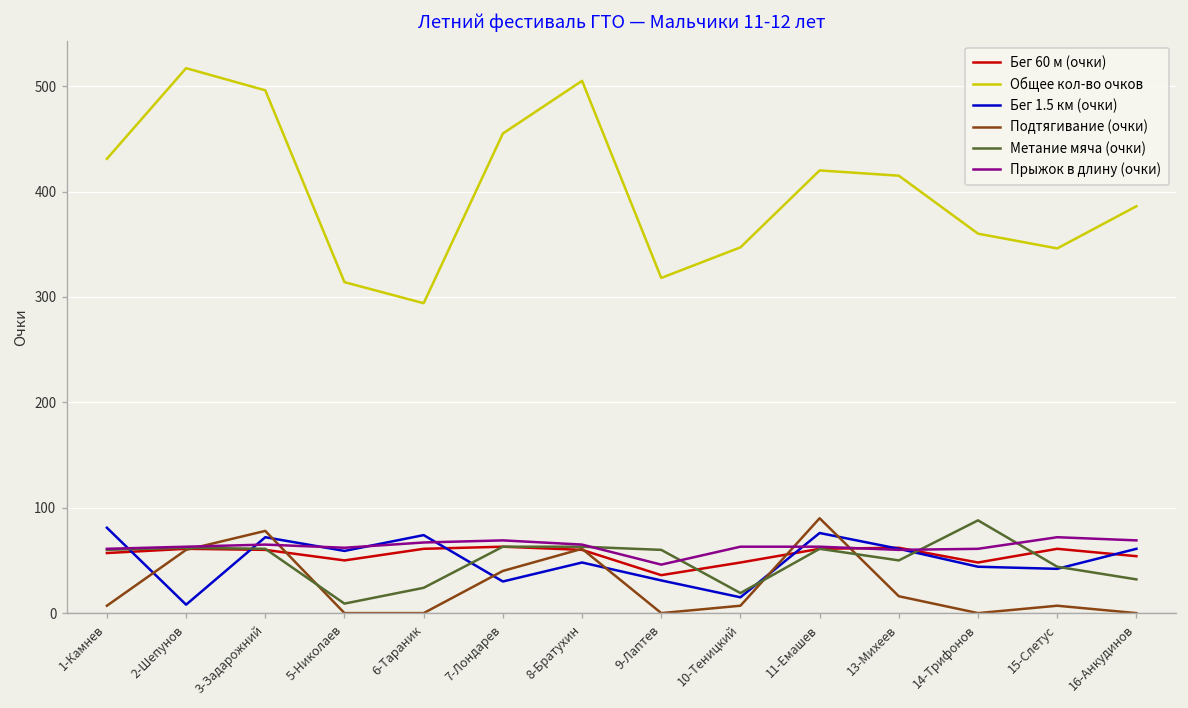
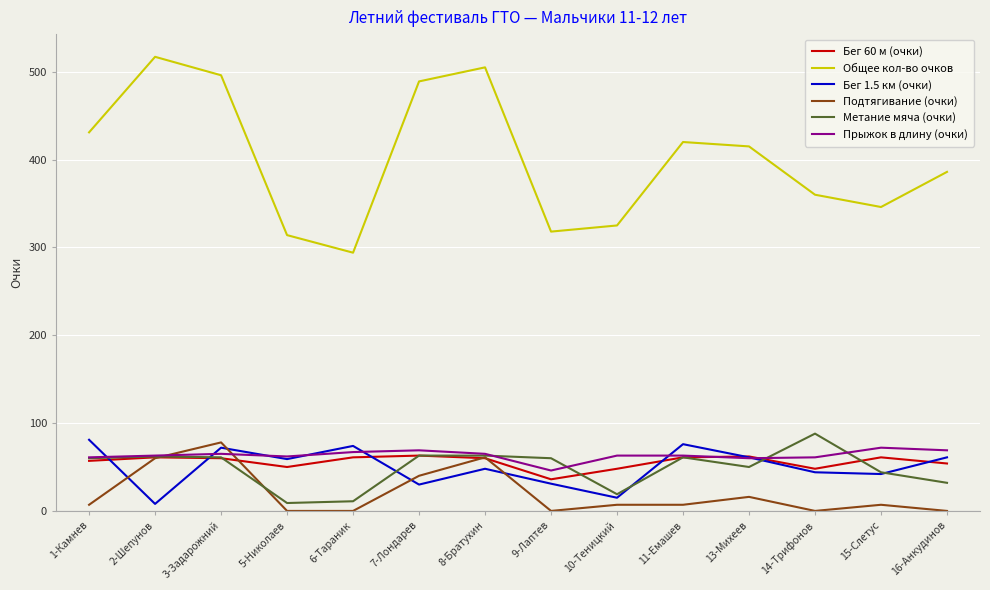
  {
    "Бег 60 м (очки)": {
      "1-Камнев": 60,
      "5-Николаев": 50,
      "6-Тараник": 60,
      "9-Лаптев": 40,
      "10-Теницкий": 50,
      "14-Трифонов": 50,
      "15-Слетус": 60,
      "16-Анкудинов": 50
    },
    "Общее кол-во очков": {
      "1-Камнев": 430,
      "2-Шепунов": 520,
      "3-Задарожний": 500,
      "5-Николаев": 310,
      "6-Тараник": 290,
-     "7-Лондарев": 460,
+     "7-Лондарев": 490,
      "8-Братухин": 510,
      "9-Лаптев": 320,
-     "10-Теницкий": 350,
+     "10-Теницкий": 330,
      "11-Емашев": 420,
      "13-Михеев": 420,
      "14-Трифонов": 360,
      "15-Слетус": 350,
      "16-Анкудинов": 390
    },
    "Бег 1.5 км (очки)": {
      "1-Камнев": 80,
      "2-Шепунов": 10,
      "3-Задарожний": 70,
      "5-Николаев": 60,
      "6-Тараник": 70,
      "7-Лондарев": 30,
      "8-Братухин": 50,
      "9-Лаптев": 30,
      "10-Теницкий": 20,
      "11-Емашев": 80,
      "14-Трифонов": 40,
      "16-Анкудинов": 60
    },
    "Подтягивание (очки)": {
      "1-Камнев": 10,
      "3-Задарожний": 80,
      "5-Николаев": 0,
      "6-Тараник": 0,
      "7-Лондарев": 40,
      "9-Лаптев": 0,
      "10-Теницкий": 10,
-     "11-Емашев": 90,
+     "11-Емашев": 10,
      "13-Михеев": 20,
      "14-Трифонов": 0,
      "15-Слетус": 10,
      "16-Анкудинов": 0
    },
    "Метание мяча (очки)": {
      "5-Николаев": 10,
-     "6-Тараник": 20,
+     "6-Тараник": 10,
      "9-Лаптев": 60,
      "10-Теницкий": 20,
      "13-Михеев": 50,
      "14-Трифонов": 90,
      "16-Анкудинов": 30
    },
    "Прыжок в длину (очки)": {
      "3-Задарожний": 70,
      "5-Николаев": 60,
      "6-Тараник": 70,
      "7-Лондарев": 70,
      "9-Лаптев": 50,
      "10-Теницкий": 60,
      "14-Трифонов": 60,
      "15-Слетус": 70,
      "16-Анкудинов": 70
    }
  }
